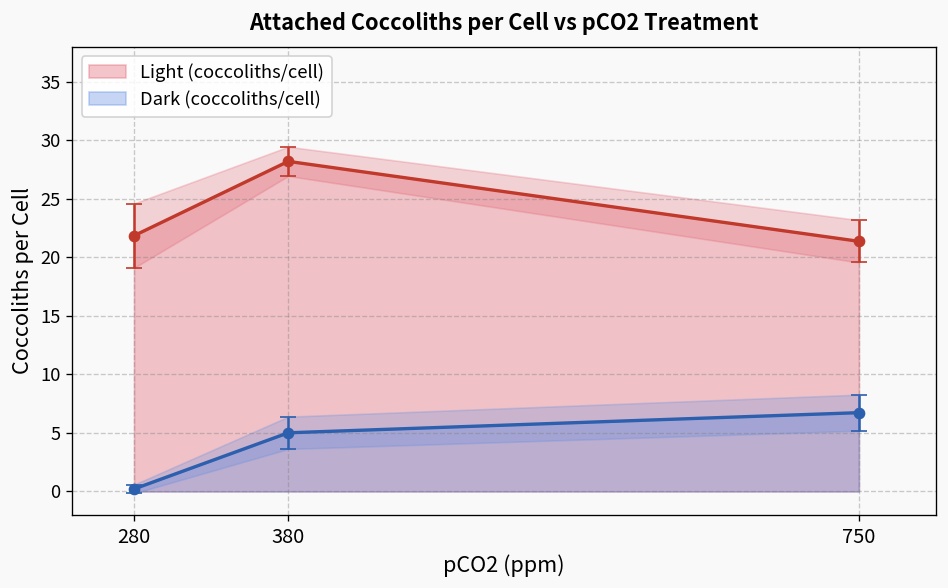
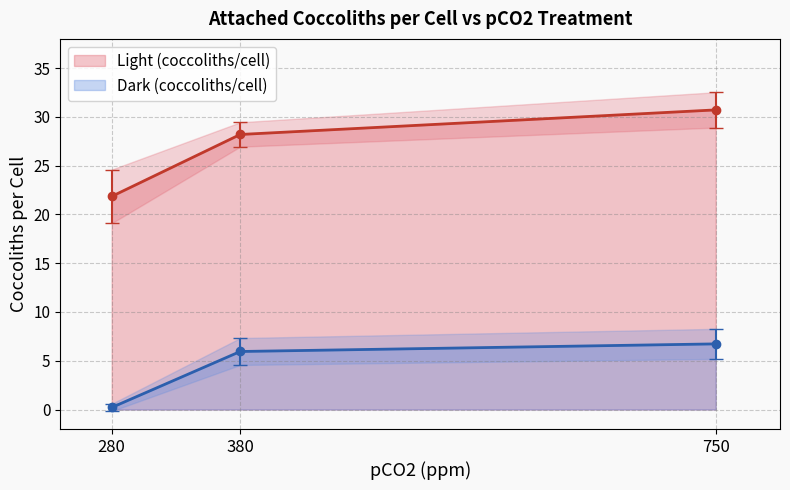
  {
    "Light (coccoliths/cell)": {
      "280": 22,
      "380": 28,
-     "750": 21
+     "750": 31
    },
    "Dark (coccoliths/cell)": {
      "280": 0,
-     "380": 5,
+     "380": 6,
      "750": 7
    }
  }
